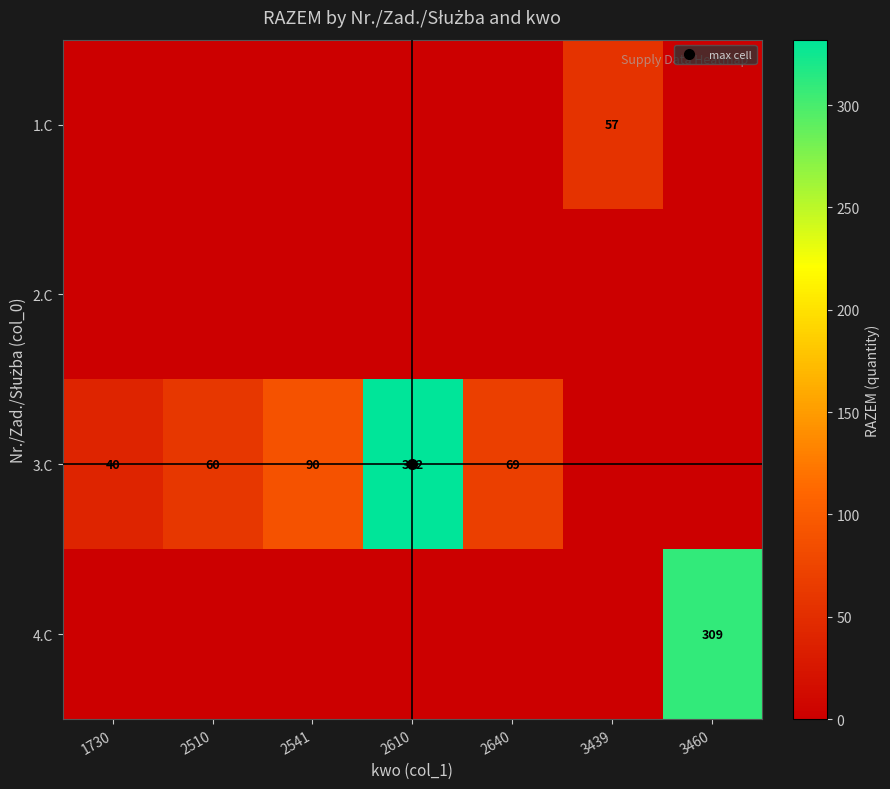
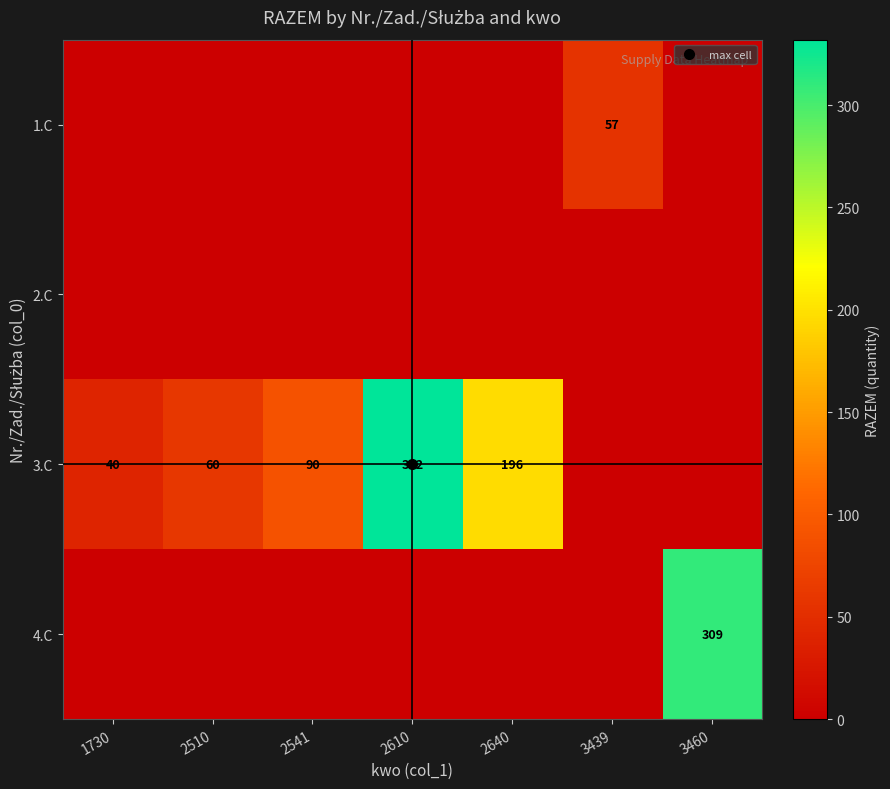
  {
    "1.C": {
      "3439": 57
    },
    "3.C": {
      "1730": 40,
      "2510": 60,
      "2541": 90,
-     "2640": 69
+     "2640": 196
    },
    "4.C": {
      "3460": 309
    }
  }
